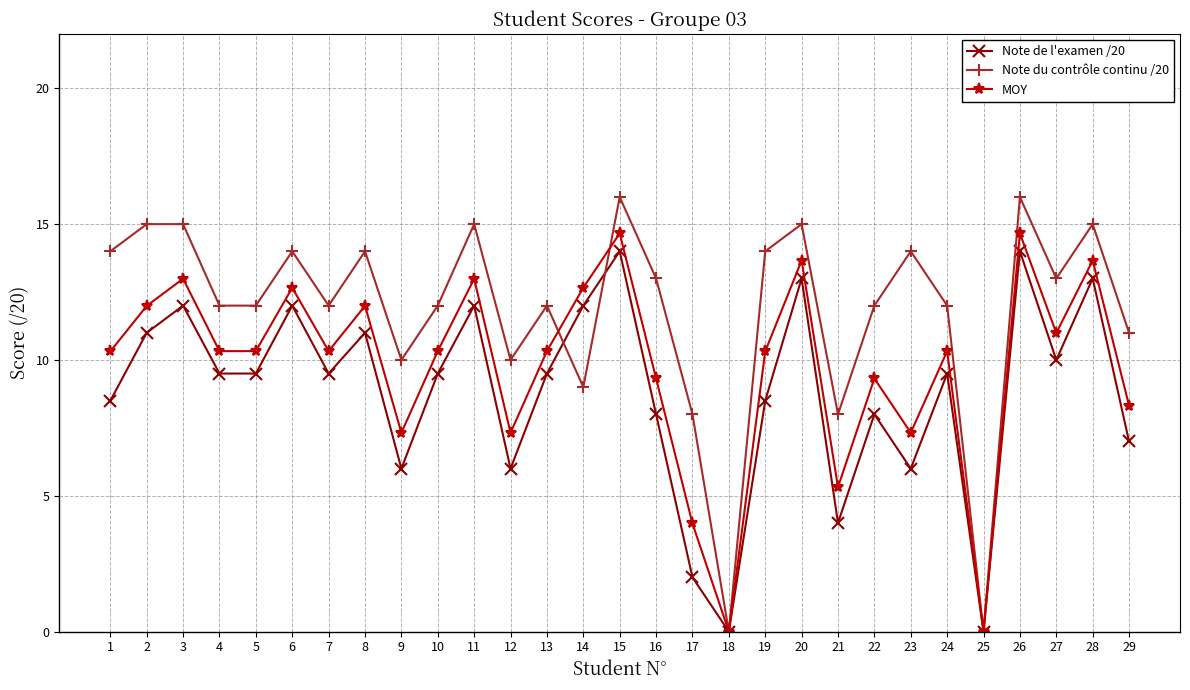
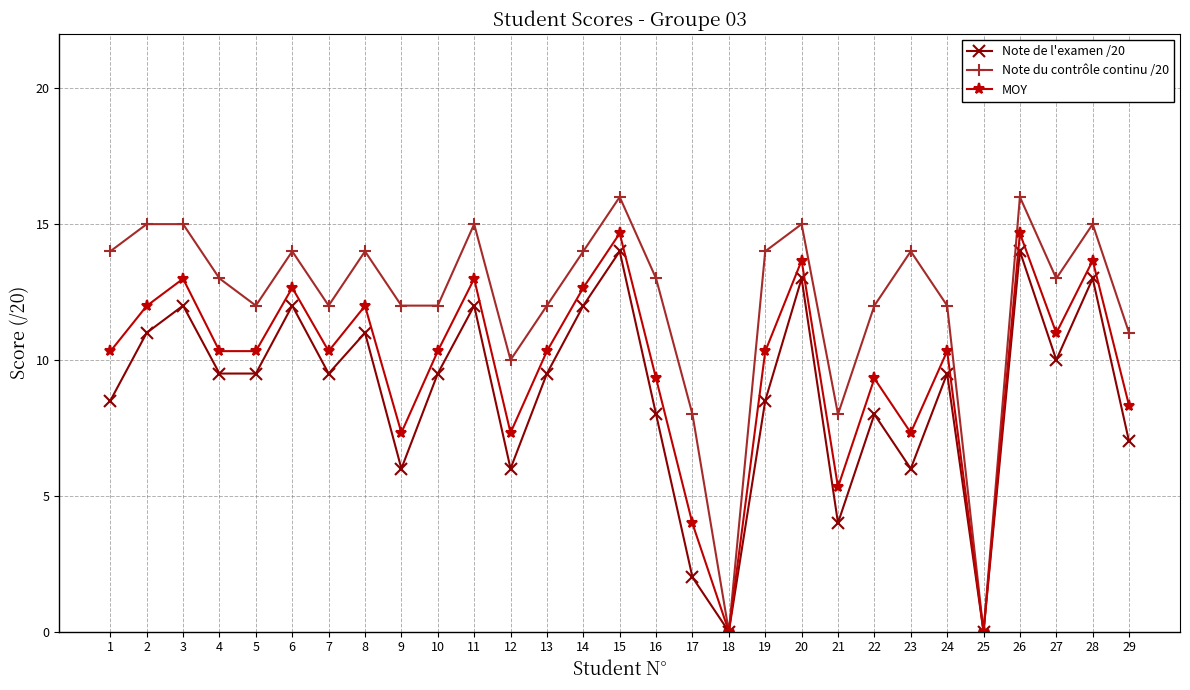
  {
    "Note du contrôle continu /20": {
      "1": 14,
      "2": 15,
      "3": 15,
-     "4": 12,
+     "4": 13,
      "5": 12,
      "6": 14,
      "7": 12,
      "8": 14,
-     "9": 10,
+     "9": 12,
      "10": 12,
      "11": 15,
      "12": 10,
      "13": 12,
-     "14": 9,
+     "14": 14,
      "15": 16,
      "16": 13,
      "17": 8,
      "19": 14,
      "20": 15,
      "21": 8,
      "22": 12,
      "23": 14,
      "24": 12,
      "26": 16,
      "27": 13,
      "28": 15,
      "29": 11
    }
  }
